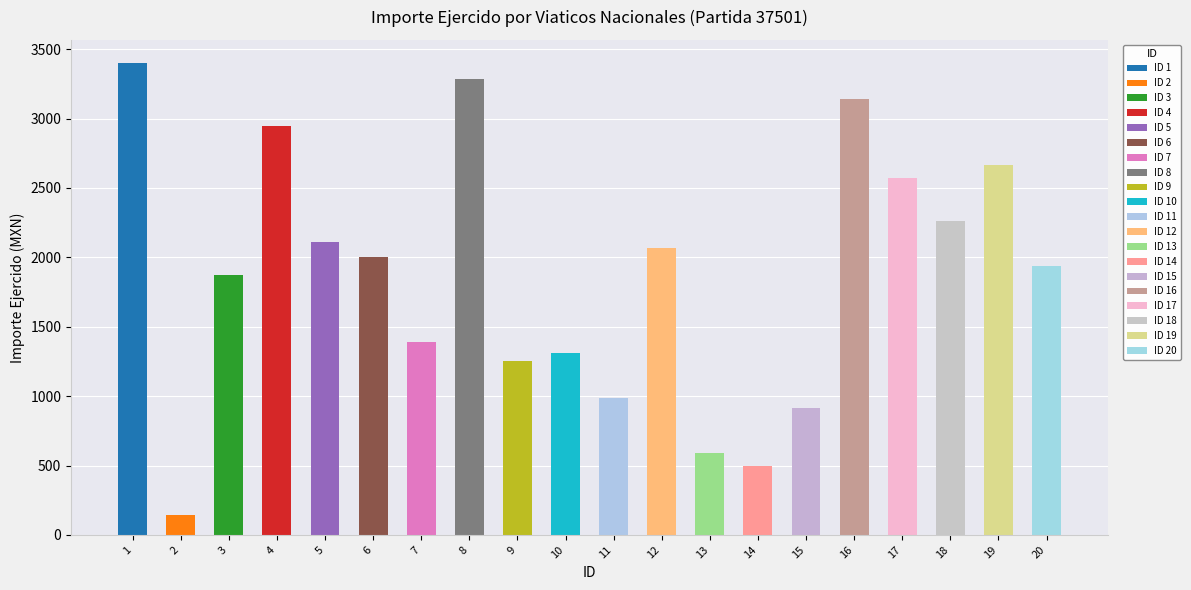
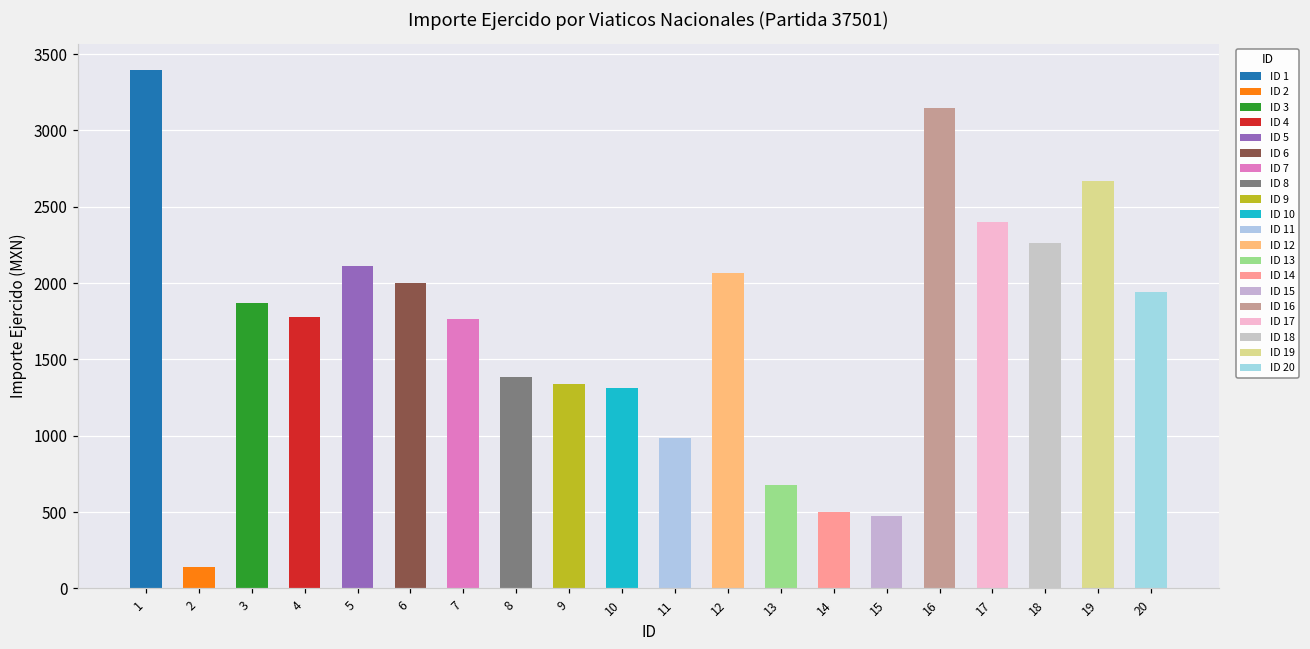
  {
    "1": 3400,
    "2": 140,
    "3": 1870,
-   "4": 2940,
+   "4": 1780,
    "5": 2110,
    "6": 2000,
-   "7": 1390,
-   "8": 3280,
-   "9": 1250,
+   "7": 1760,
+   "8": 1390,
+   "9": 1340,
    "10": 1310,
    "11": 980,
    "12": 2070,
-   "13": 590,
+   "13": 680,
    "14": 500,
-   "15": 920,
+   "15": 480,
    "16": 3140,
-   "17": 2570,
+   "17": 2400,
    "18": 2260,
    "19": 2670,
    "20": 1940
  }
